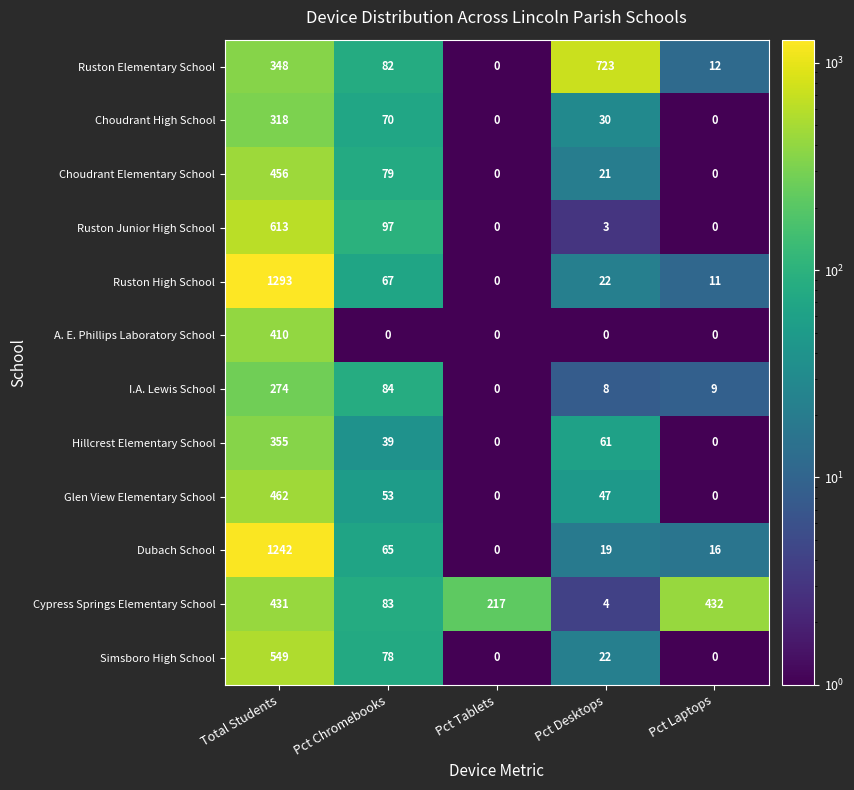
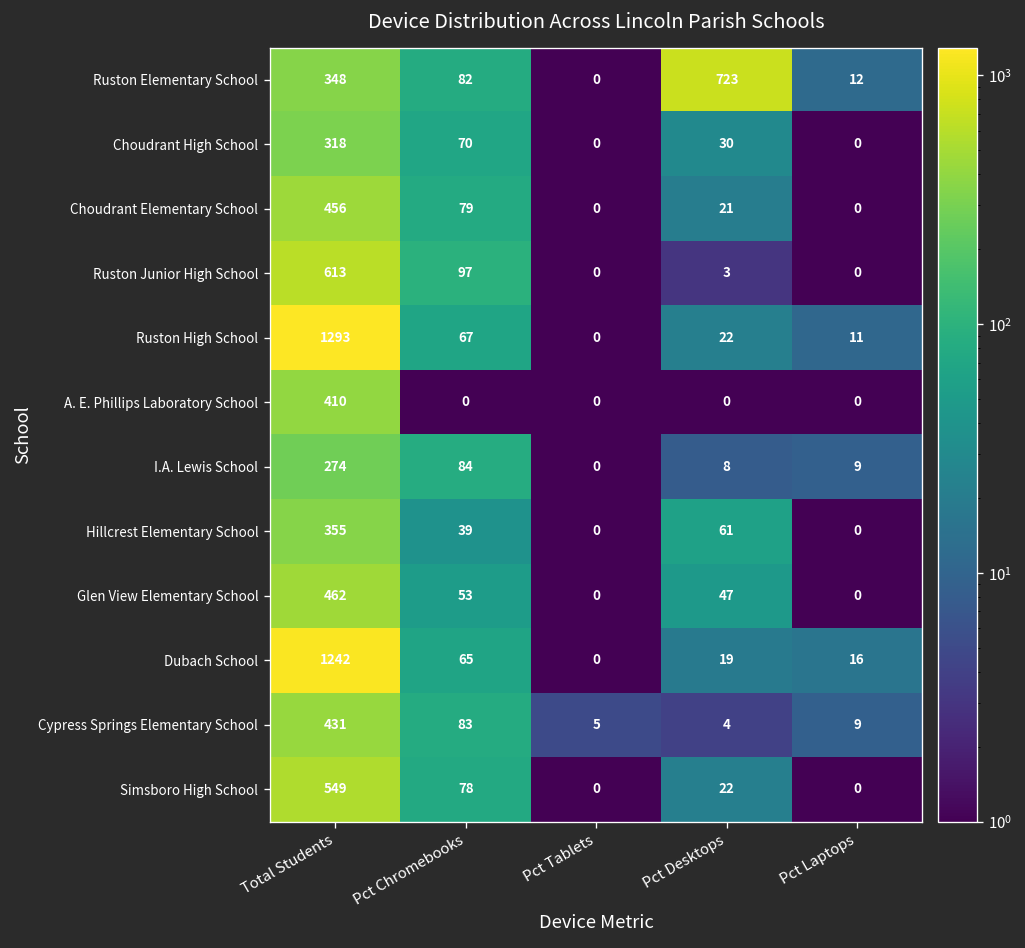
  {
    "Ruston Elementary School": {
      "Total Students": 348,
      "Pct Chromebooks": 82,
      "Pct Tablets": 0,
      "Pct Desktops": 723,
      "Pct Laptops": 12
    },
    "Choudrant High School": {
      "Total Students": 318,
      "Pct Chromebooks": 70,
      "Pct Tablets": 0,
      "Pct Desktops": 30,
      "Pct Laptops": 0
    },
    "Choudrant Elementary School": {
      "Total Students": 456,
      "Pct Chromebooks": 79,
      "Pct Tablets": 0,
      "Pct Desktops": 21,
      "Pct Laptops": 0
    },
    "Ruston Junior High School": {
      "Total Students": 613,
      "Pct Chromebooks": 97,
      "Pct Tablets": 0,
      "Pct Desktops": 3,
      "Pct Laptops": 0
    },
    "Ruston High School": {
      "Total Students": 1293,
      "Pct Chromebooks": 67,
      "Pct Tablets": 0,
      "Pct Desktops": 22,
      "Pct Laptops": 11
    },
    "A. E. Phillips Laboratory School": {
      "Total Students": 410,
      "Pct Chromebooks": 0,
      "Pct Tablets": 0,
      "Pct Desktops": 0,
      "Pct Laptops": 0
    },
    "I.A. Lewis School": {
      "Total Students": 274,
      "Pct Chromebooks": 84,
      "Pct Tablets": 0,
      "Pct Desktops": 8,
      "Pct Laptops": 9
    },
    "Hillcrest Elementary School": {
      "Total Students": 355,
      "Pct Chromebooks": 39,
      "Pct Tablets": 0,
      "Pct Desktops": 61,
      "Pct Laptops": 0
    },
    "Glen View Elementary School": {
      "Total Students": 462,
      "Pct Chromebooks": 53,
      "Pct Tablets": 0,
      "Pct Desktops": 47,
      "Pct Laptops": 0
    },
    "Dubach School": {
      "Total Students": 1242,
      "Pct Chromebooks": 65,
      "Pct Tablets": 0,
      "Pct Desktops": 19,
      "Pct Laptops": 16
    },
    "Cypress Springs Elementary School": {
      "Total Students": 431,
      "Pct Chromebooks": 83,
-     "Pct Tablets": 217,
+     "Pct Tablets": 5,
      "Pct Desktops": 4,
-     "Pct Laptops": 432
+     "Pct Laptops": 9
    },
    "Simsboro High School": {
      "Total Students": 549,
      "Pct Chromebooks": 78,
      "Pct Tablets": 0,
      "Pct Desktops": 22,
      "Pct Laptops": 0
    }
  }
